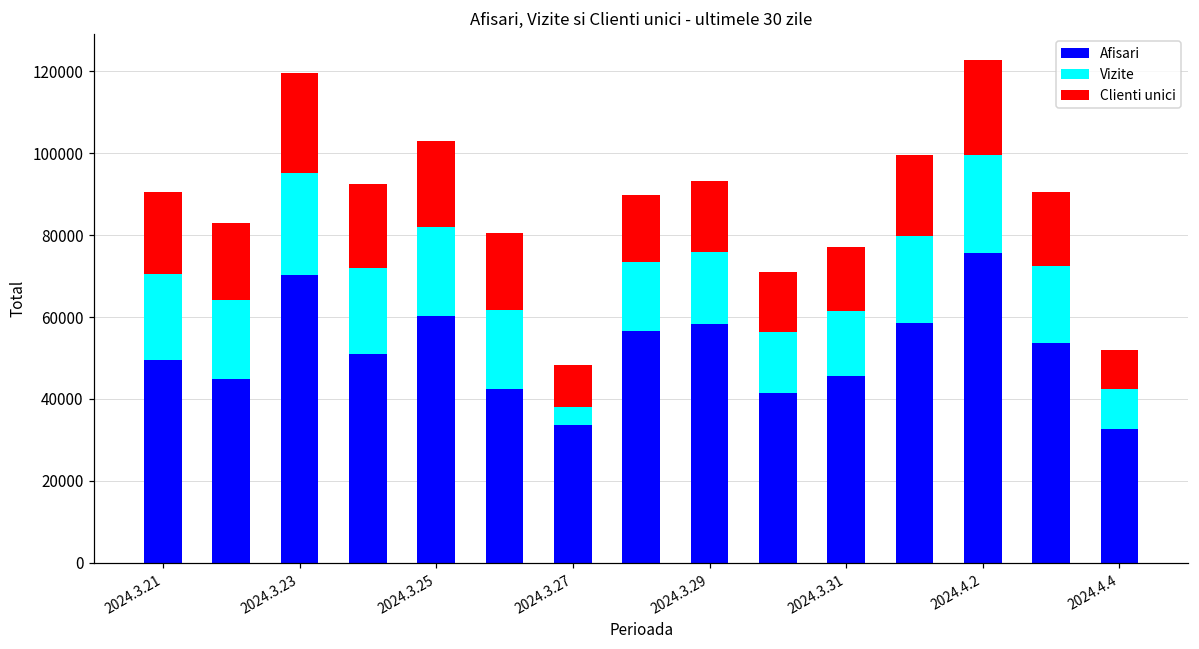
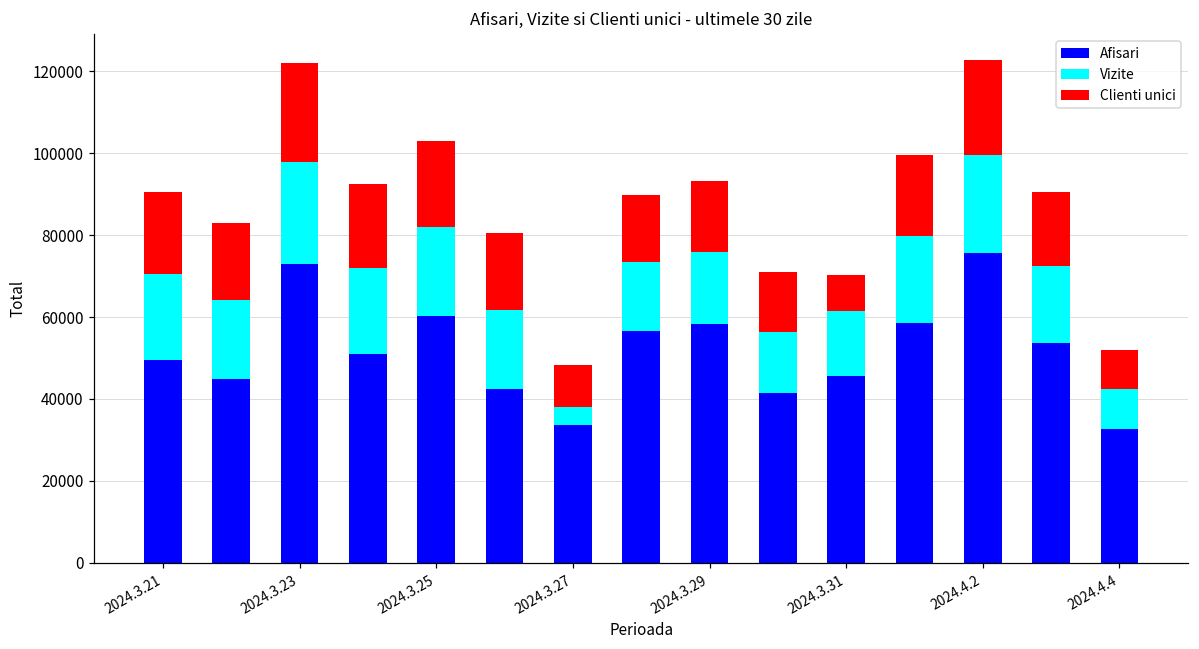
  {
    "Afisari": {
      "2024.3.21": 50000,
-     "2024.3.23": 70000,
+     "2024.3.23": 73000,
      "2024.3.25": 60000,
      "2024.3.27": 34000,
      "2024.3.29": 58000,
      "2024.3.31": 46000,
      "2024.4.2": 76000,
      "2024.4.4": 33000
    },
    "Vizite": {
      "2024.3.21": 21000,
      "2024.3.23": 25000,
      "2024.3.25": 22000,
      "2024.3.27": 4000,
      "2024.3.29": 18000,
      "2024.3.31": 16000,
      "2024.4.2": 24000,
      "2024.4.4": 10000
    },
    "Clienti unici": {
      "2024.3.21": 20000,
      "2024.3.23": 24000,
      "2024.3.25": 21000,
      "2024.3.27": 10000,
      "2024.3.29": 17000,
-     "2024.3.31": 15000,
+     "2024.3.31": 9000,
      "2024.4.2": 23000,
      "2024.4.4": 9000
    }
  }
